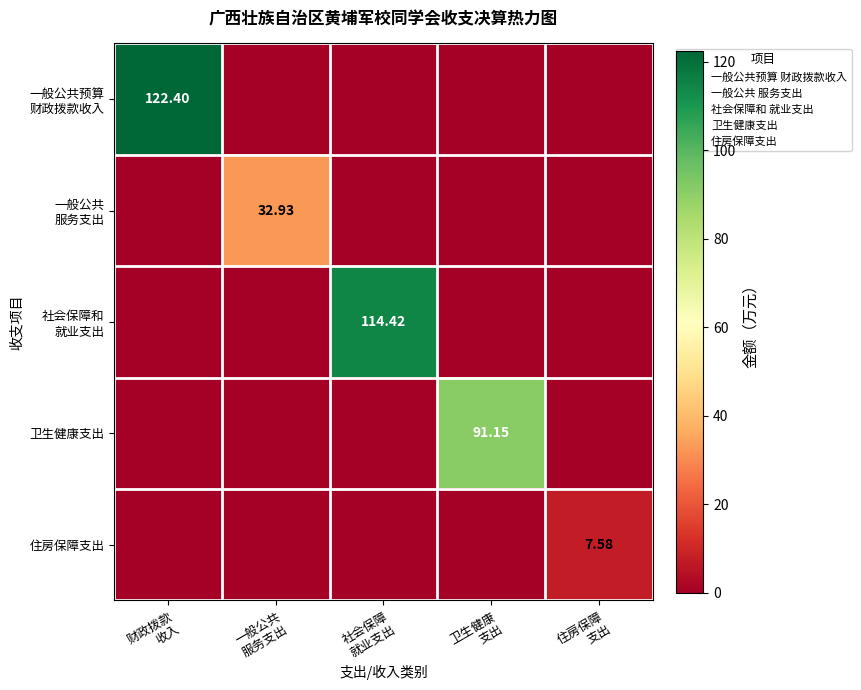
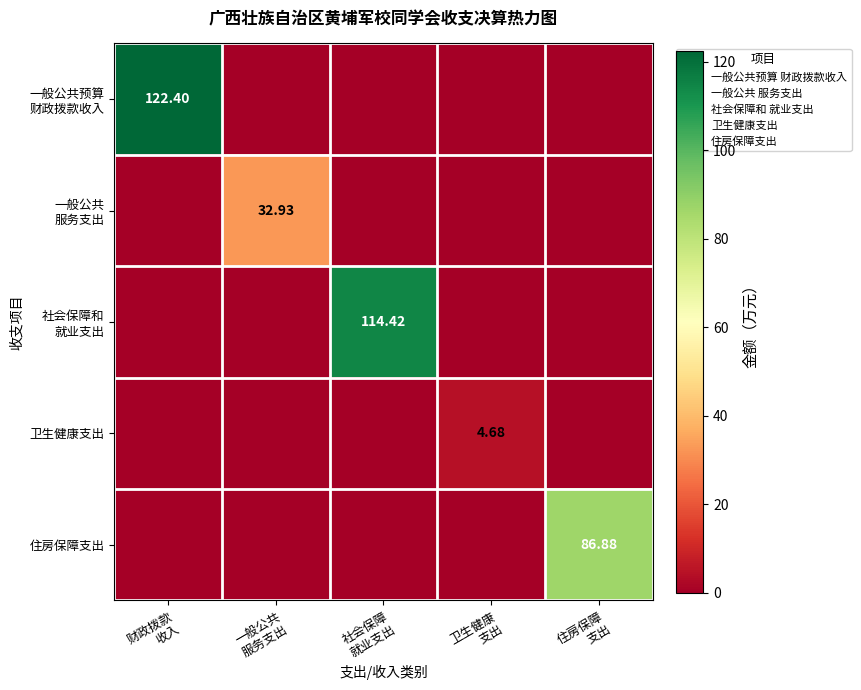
  {
    "一般公共预算 财政拨款收入": {
      "财政拨款 收入": 122.40
    },
    "一般公共 服务支出": {
      "一般公共 服务支出": 32.93
    },
    "社会保障和 就业支出": {
      "社会保障 就业支出": 114.42
    },
    "卫生健康支出": {
-     "卫生健康 支出": 91.15
+     "卫生健康 支出": 4.68
    },
    "住房保障支出": {
-     "住房保障 支出": 7.58
+     "住房保障 支出": 86.88
    }
  }
